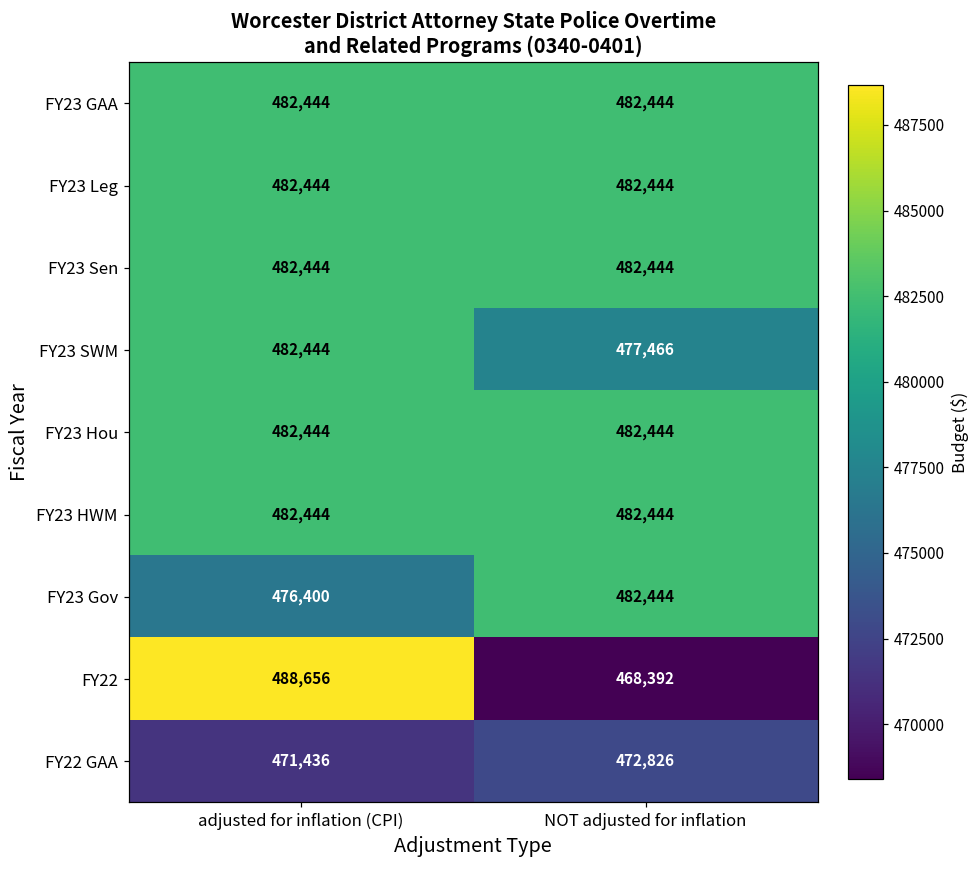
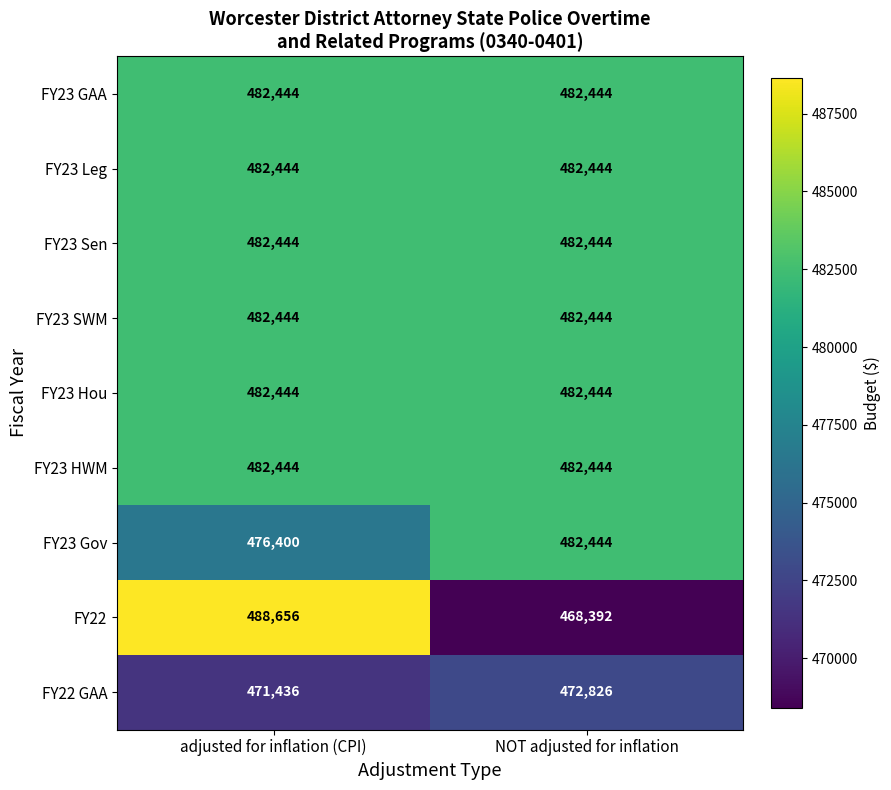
  {
    "FY23 GAA": {
      "adjusted for inflation (CPI)": "482,444",
      "NOT adjusted for inflation": "482,444"
    },
    "FY23 Leg": {
      "adjusted for inflation (CPI)": "482,444",
      "NOT adjusted for inflation": "482,444"
    },
    "FY23 Sen": {
      "adjusted for inflation (CPI)": "482,444",
      "NOT adjusted for inflation": "482,444"
    },
    "FY23 SWM": {
      "adjusted for inflation (CPI)": "482,444",
-     "NOT adjusted for inflation": "477,466"
+     "NOT adjusted for inflation": "482,444"
    },
    "FY23 Hou": {
      "adjusted for inflation (CPI)": "482,444",
      "NOT adjusted for inflation": "482,444"
    },
    "FY23 HWM": {
      "adjusted for inflation (CPI)": "482,444",
      "NOT adjusted for inflation": "482,444"
    },
    "FY23 Gov": {
      "adjusted for inflation (CPI)": "476,400",
      "NOT adjusted for inflation": "482,444"
    },
    "FY22": {
      "adjusted for inflation (CPI)": "488,656",
      "NOT adjusted for inflation": "468,392"
    },
    "FY22 GAA": {
      "adjusted for inflation (CPI)": "471,436",
      "NOT adjusted for inflation": "472,826"
    }
  }
